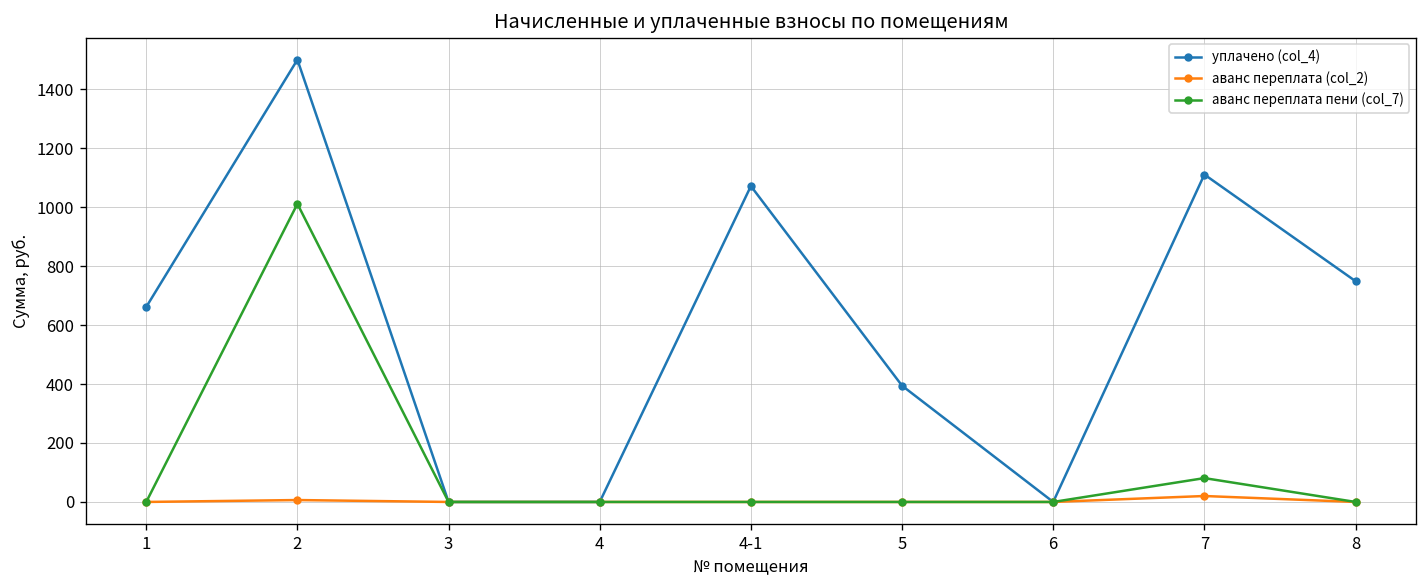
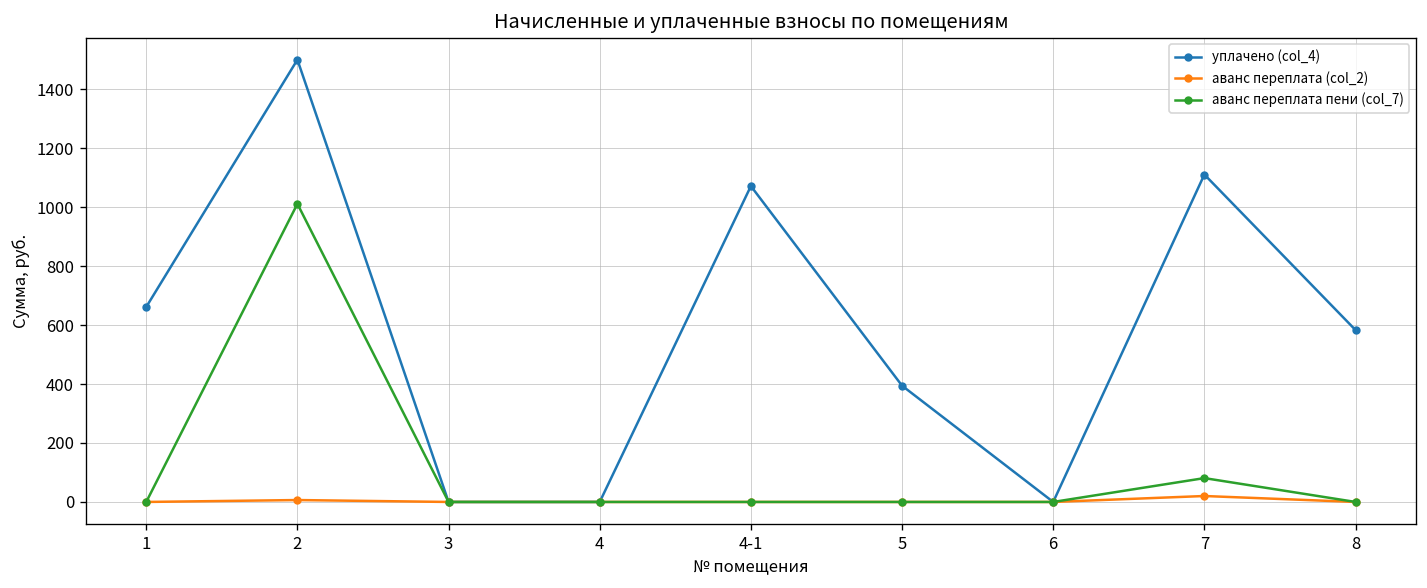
  {
    "уплачено (col_4)": {
      "1": 660,
      "2": 1500,
      "4-1": 1070,
      "5": 390,
      "7": 1110,
-     "8": 750
+     "8": 580
    },
    "аванс переплата (col_2)": {
      "2": 10,
      "7": 20
    },
    "аванс переплата пени (col_7)": {
      "2": 1010,
      "7": 80
    }
  }
